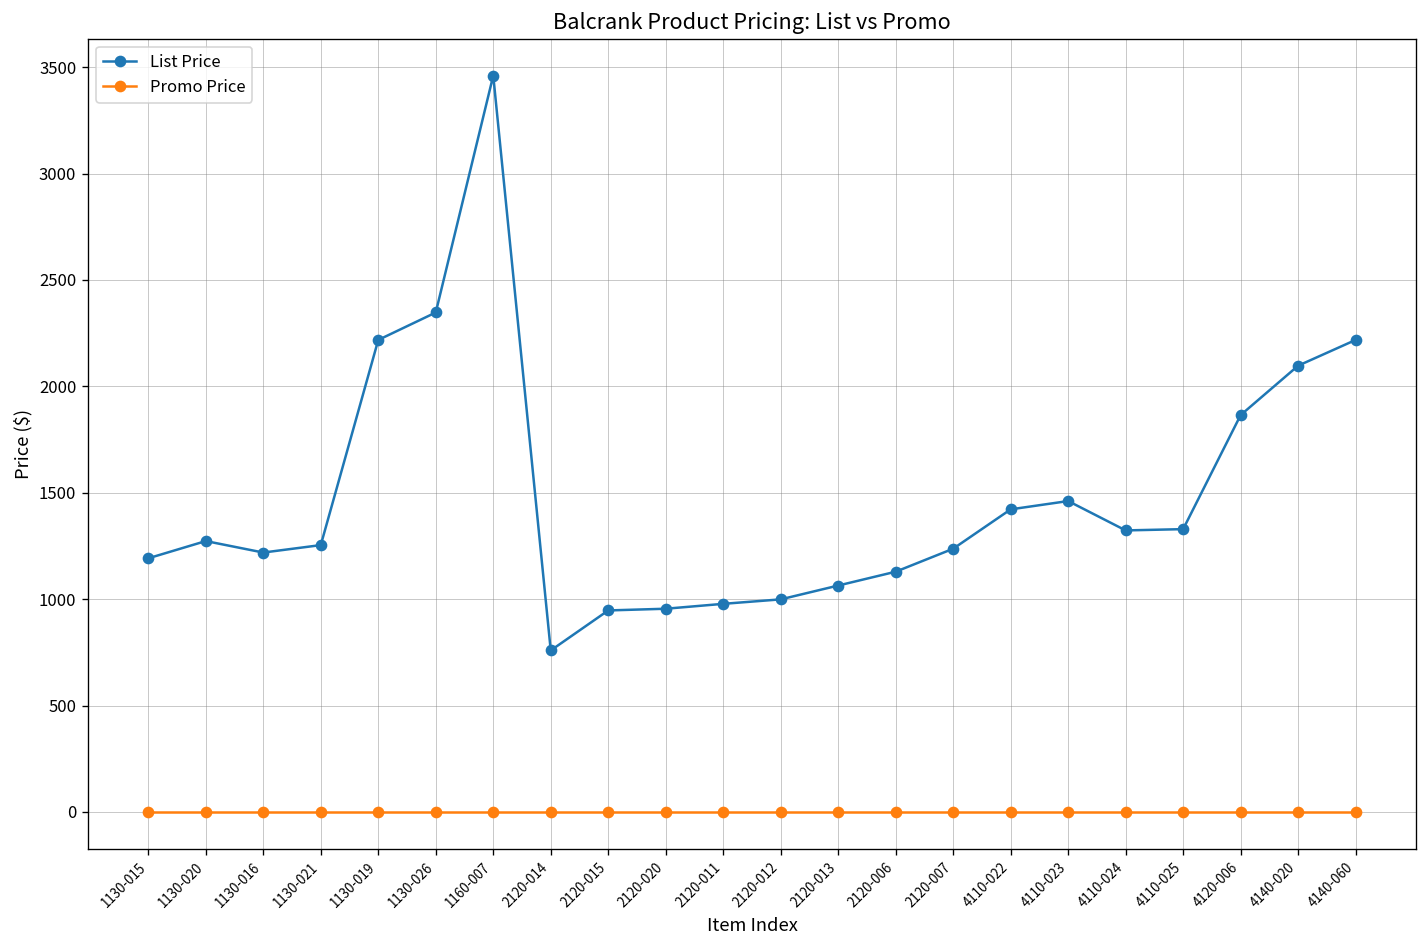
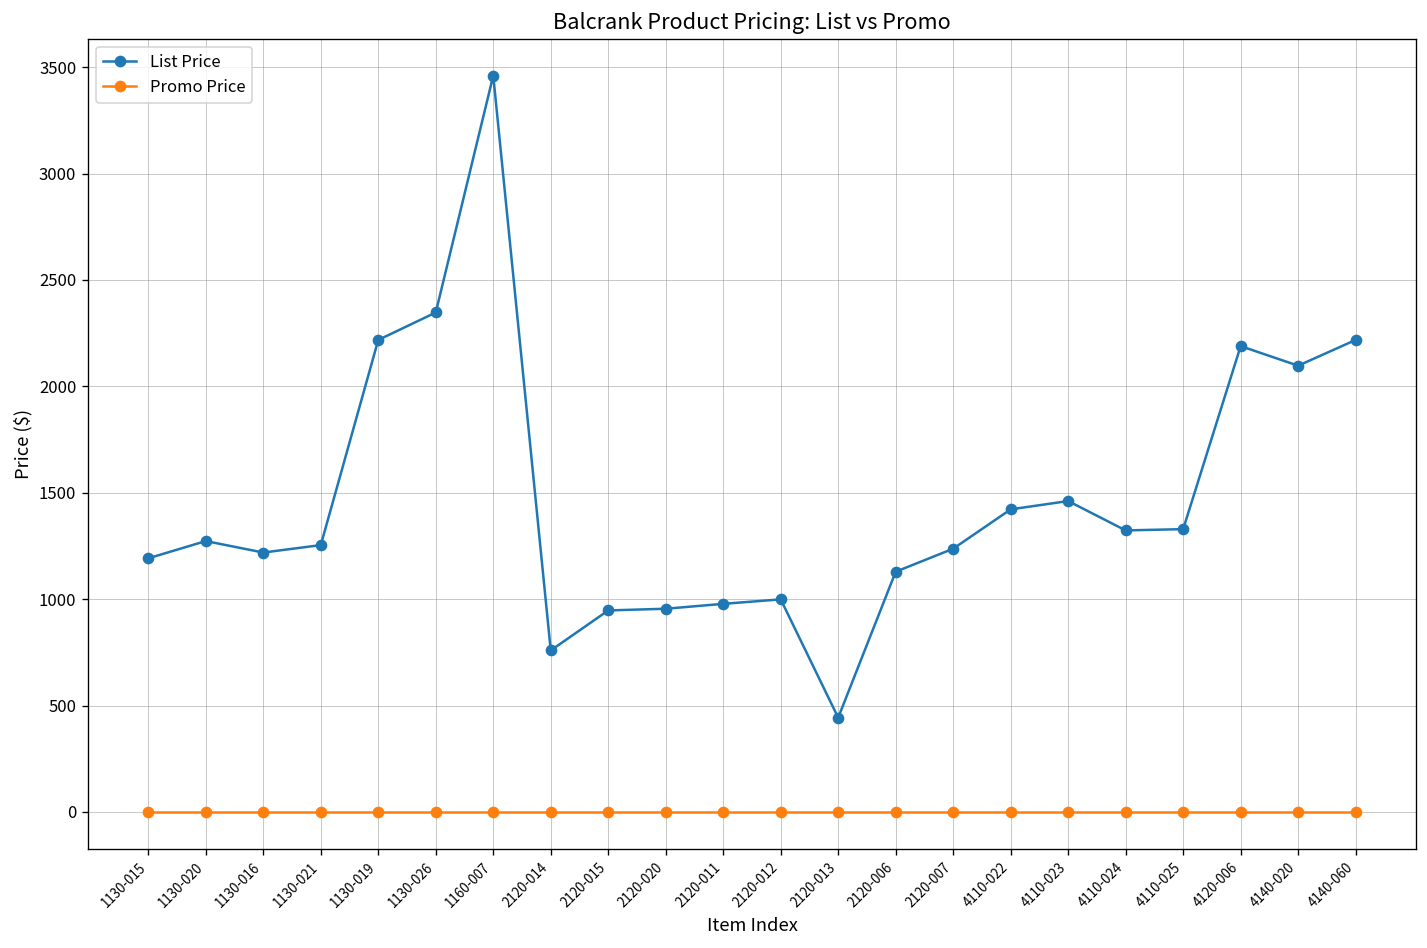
  {
    "List Price": {
      "1130-015": 1190,
      "1130-020": 1270,
      "1130-016": 1220,
      "1130-021": 1250,
      "1130-019": 2220,
      "1130-026": 2350,
      "1160-007": 3460,
      "2120-014": 760,
      "2120-015": 950,
      "2120-020": 960,
      "2120-011": 980,
      "2120-012": 1000,
-     "2120-013": 1060,
+     "2120-013": 440,
      "2120-006": 1130,
      "2120-007": 1240,
      "4110-022": 1420,
      "4110-023": 1460,
      "4110-024": 1320,
      "4110-025": 1330,
-     "4120-006": 1870,
+     "4120-006": 2190,
      "4140-020": 2100,
      "4140-060": 2220
    },
    "Promo Price": {
      "1130-015": 0,
      "1130-020": 0,
      "1130-016": 0,
      "1130-021": 0,
      "1130-019": 0,
      "1130-026": 0,
      "1160-007": 0,
      "2120-014": 0,
      "2120-015": 0,
      "2120-020": 0,
      "2120-011": 0,
      "2120-012": 0,
      "2120-013": 0,
      "2120-006": 0,
      "2120-007": 0,
      "4110-022": 0,
      "4110-023": 0,
      "4110-024": 0,
      "4110-025": 0,
      "4120-006": 0,
      "4140-020": 0,
      "4140-060": 0
    }
  }
